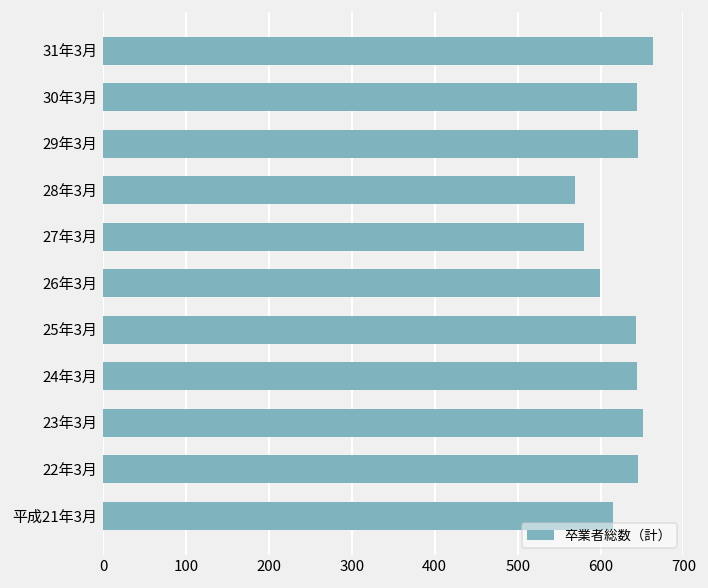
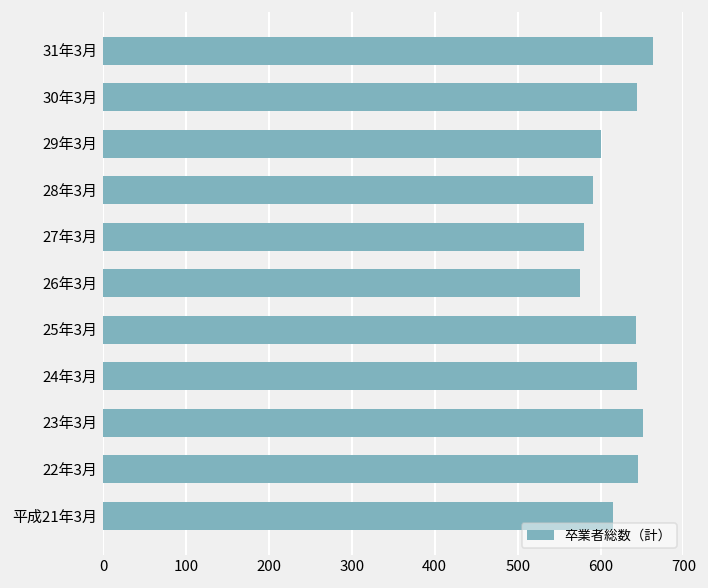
  {
    "31年3月": 660,
    "30年3月": 640,
-   "29年3月": 650,
-   "28年3月": 570,
+   "29年3月": 600,
+   "28年3月": 590,
    "27年3月": 580,
-   "26年3月": 600,
+   "26年3月": 580,
    "25年3月": 640,
    "24年3月": 640,
    "23年3月": 650,
    "22年3月": 650,
    "平成21年3月": 620
  }
